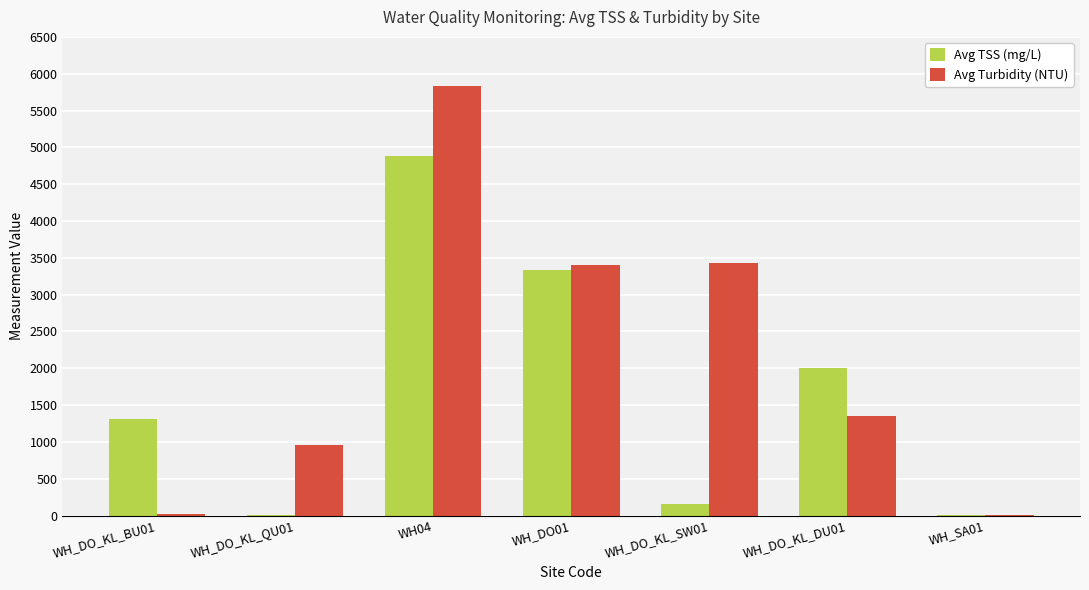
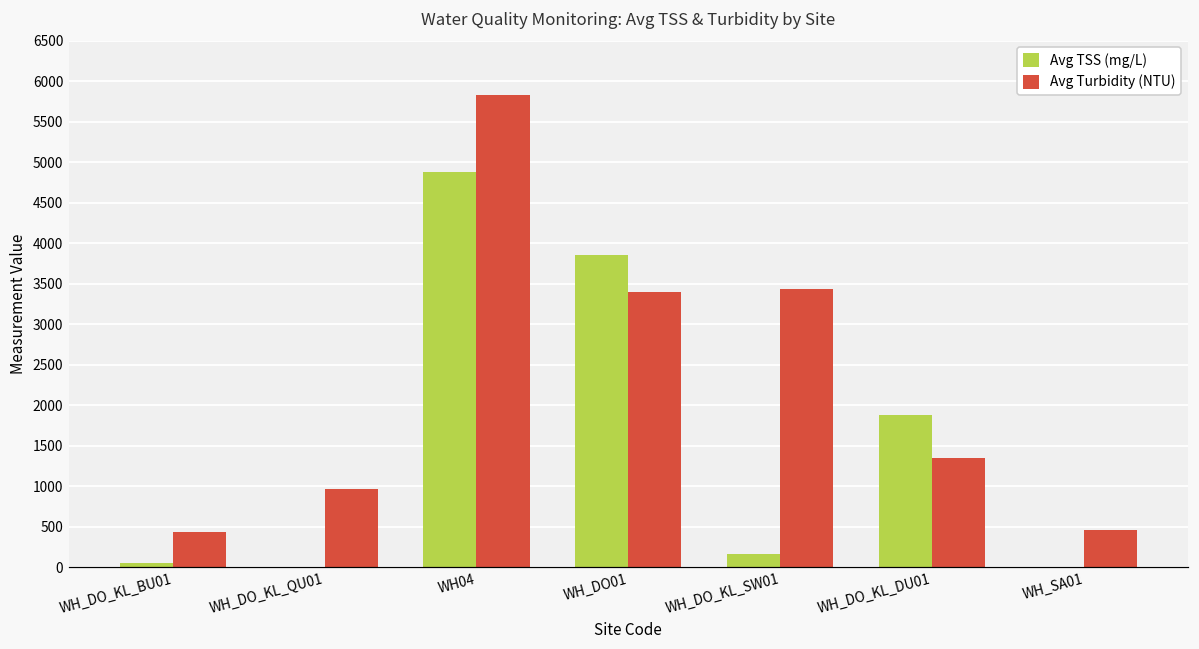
  {
    "Avg TSS (mg/L)": {
-     "WH_DO_KL_BU01": 1300,
+     "WH_DO_KL_BU01": 0,
      "WH04": 4900,
-     "WH_DO01": 3300,
+     "WH_DO01": 3800,
      "WH_DO_KL_SW01": 200,
-     "WH_DO_KL_DU01": 2000
+     "WH_DO_KL_DU01": 1900
    },
    "Avg Turbidity (NTU)": {
-     "WH_DO_KL_BU01": 0,
+     "WH_DO_KL_BU01": 400,
      "WH_DO_KL_QU01": 1000,
      "WH04": 5800,
      "WH_DO01": 3400,
      "WH_DO_KL_SW01": 3400,
      "WH_DO_KL_DU01": 1300,
-     "WH_SA01": 0
+     "WH_SA01": 500
    }
  }
